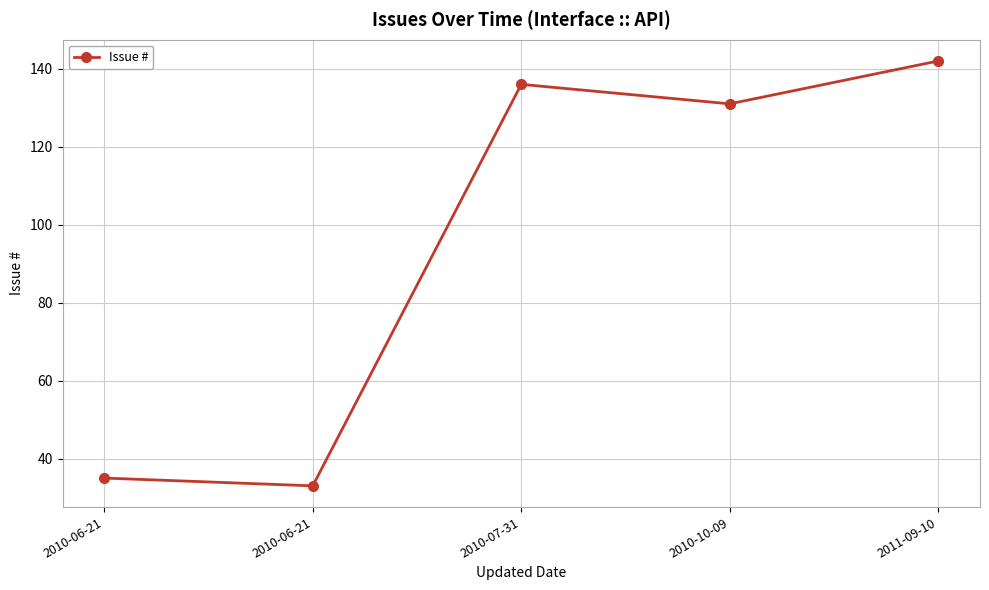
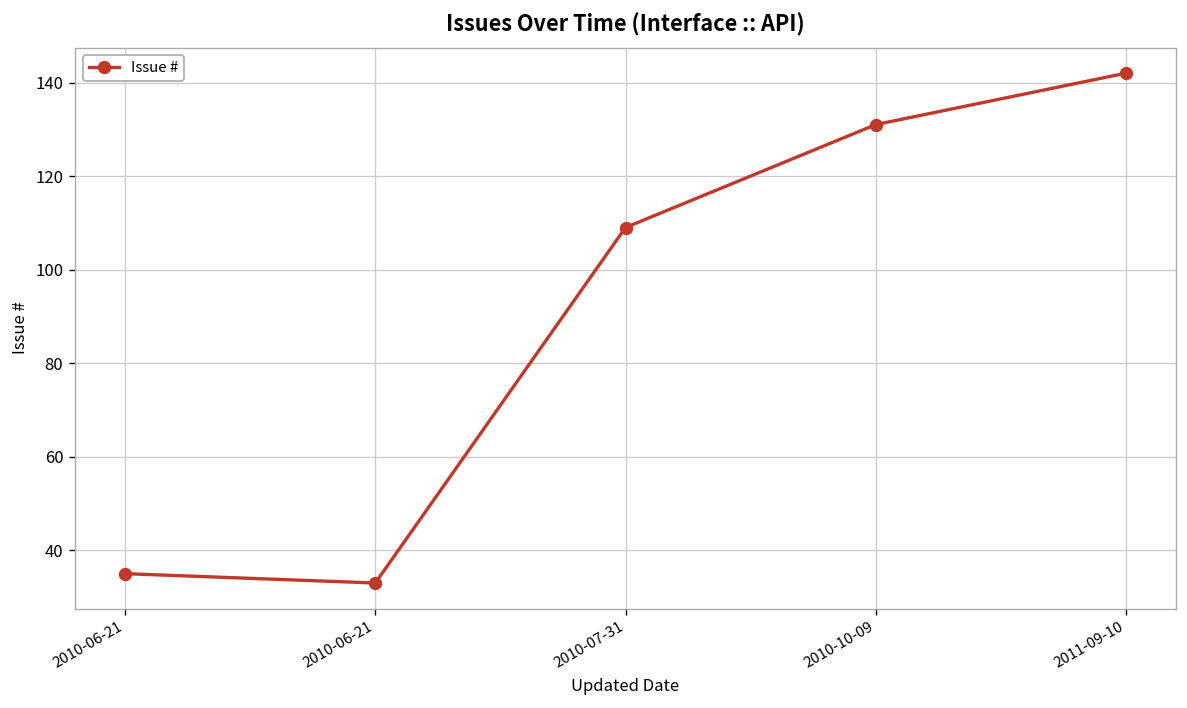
  {
-   "2010-07-31": 136,
+   "2010-07-31": 109,
    "2010-10-09": 131,
    "2011-09-10": 142
  }
